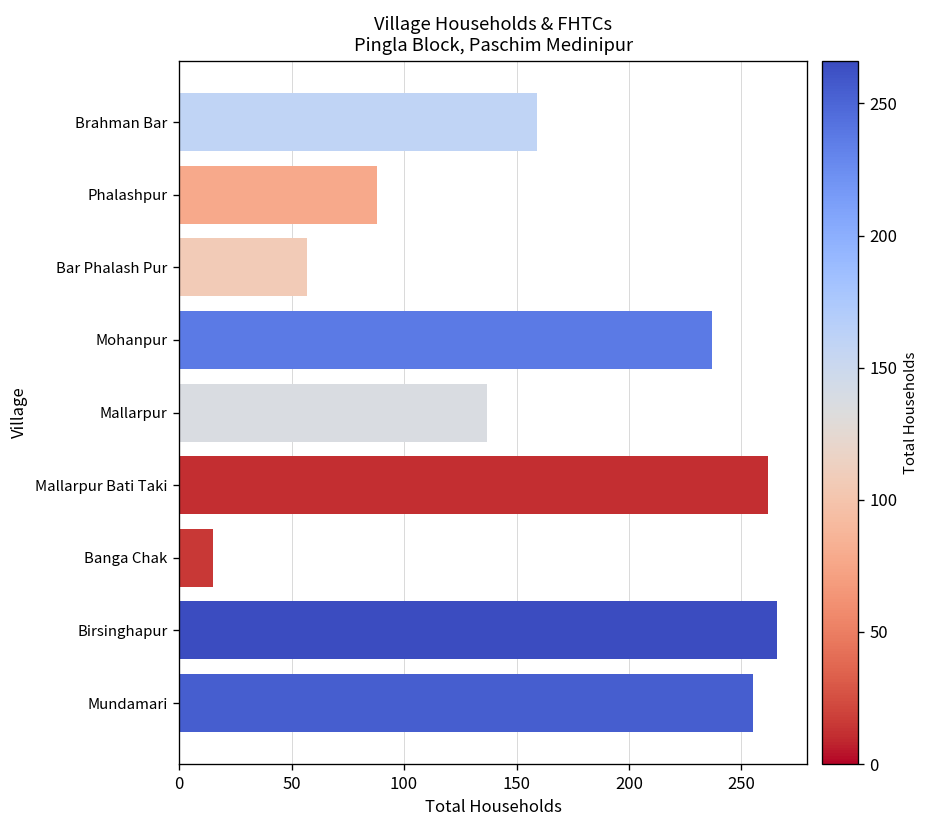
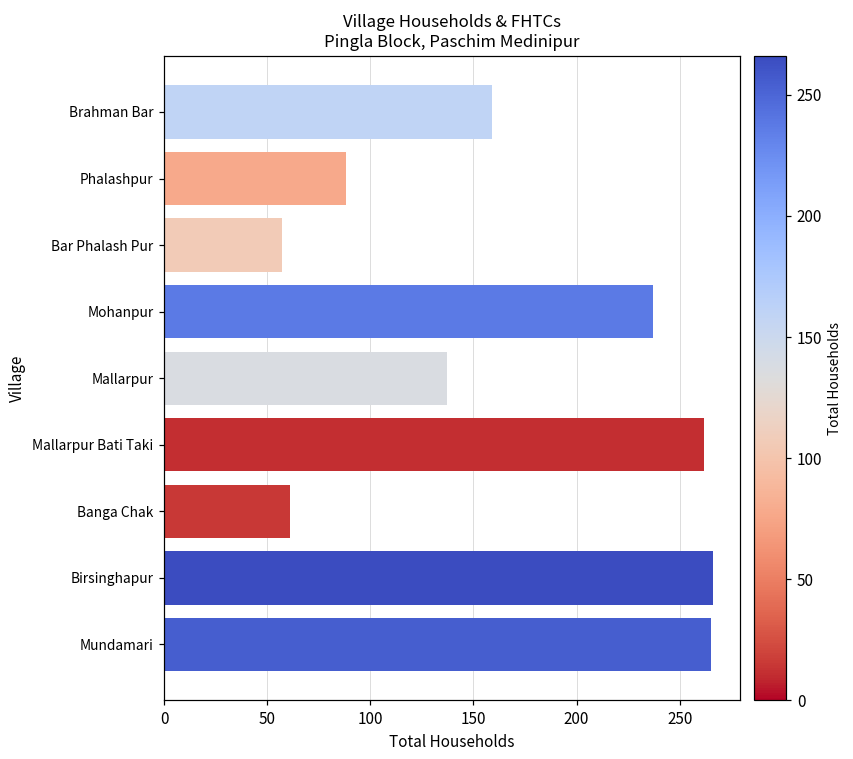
  {
    "Brahman Bar": 159,
    "Phalashpur": 88,
    "Bar Phalash Pur": 57,
    "Mohanpur": 237,
    "Mallarpur": 137,
    "Mallarpur Bati Taki": 262,
-   "Banga Chak": 15,
+   "Banga Chak": 61,
    "Birsinghapur": 266,
-   "Mundamari": 255
+   "Mundamari": 265
  }
